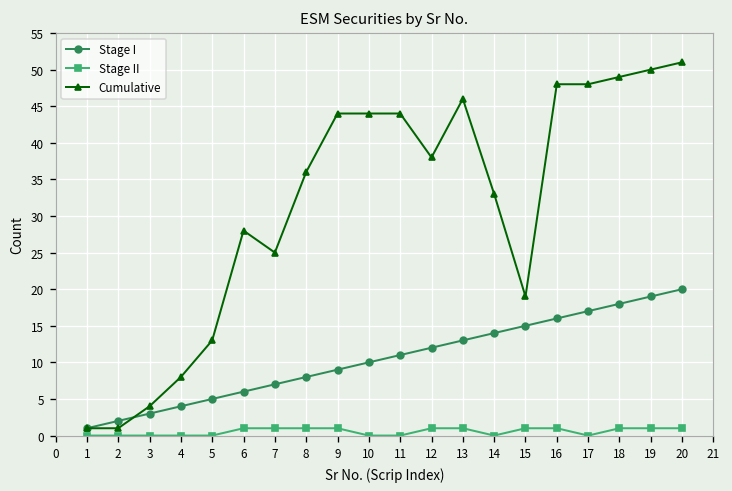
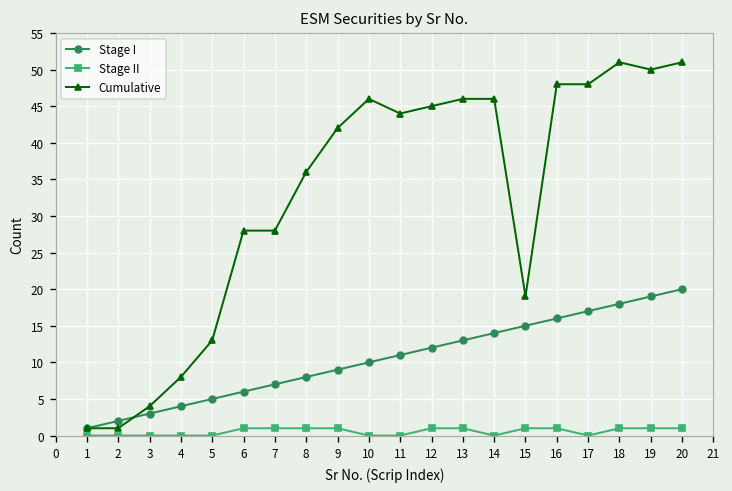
  {
    "Cumulative": {
      "2": 1,
      "3": 4,
      "4": 8,
      "5": 13,
      "6": 28,
-     "7": 25,
+     "7": 28,
      "8": 36,
-     "9": 44,
-     "10": 44,
+     "9": 42,
+     "10": 46,
      "11": 44,
-     "12": 38,
+     "12": 45,
      "13": 46,
-     "14": 33,
+     "14": 46,
      "15": 19,
      "16": 48,
      "17": 48,
-     "18": 49,
+     "18": 51,
      "19": 50,
      "20": 51
    }
  }
